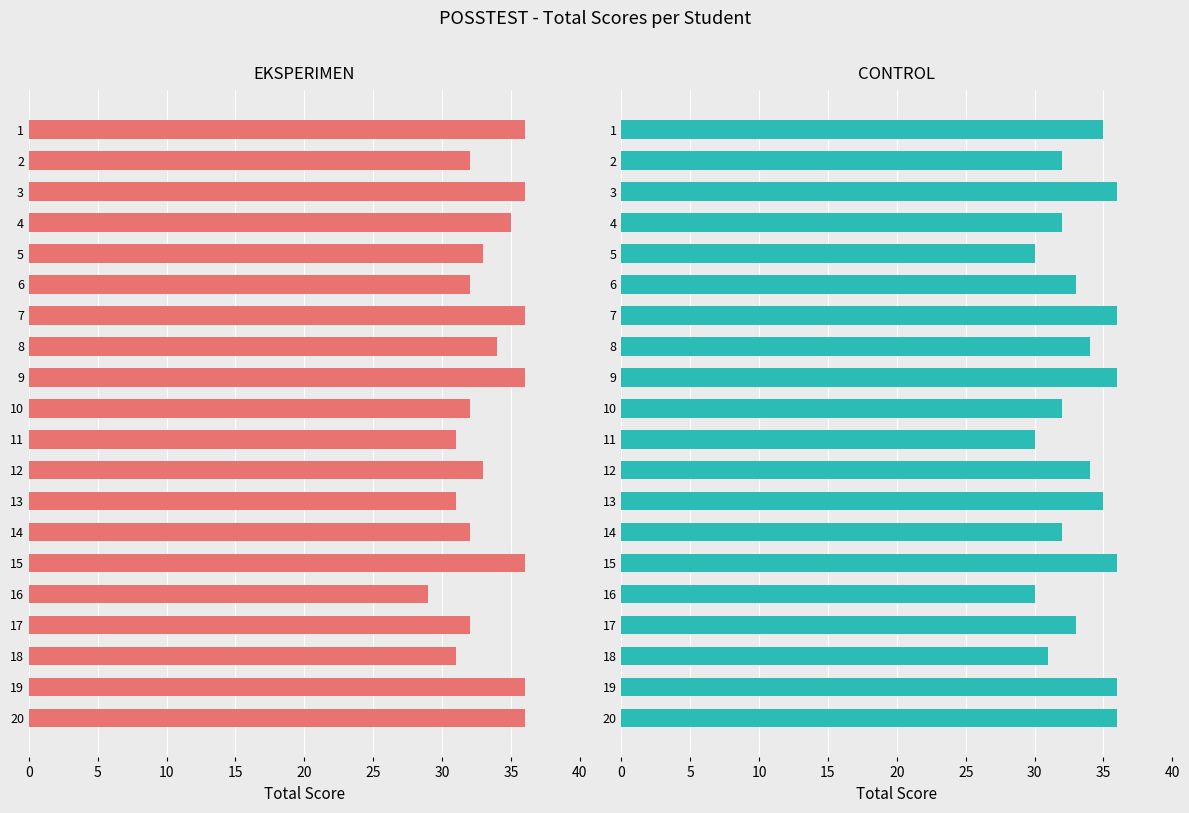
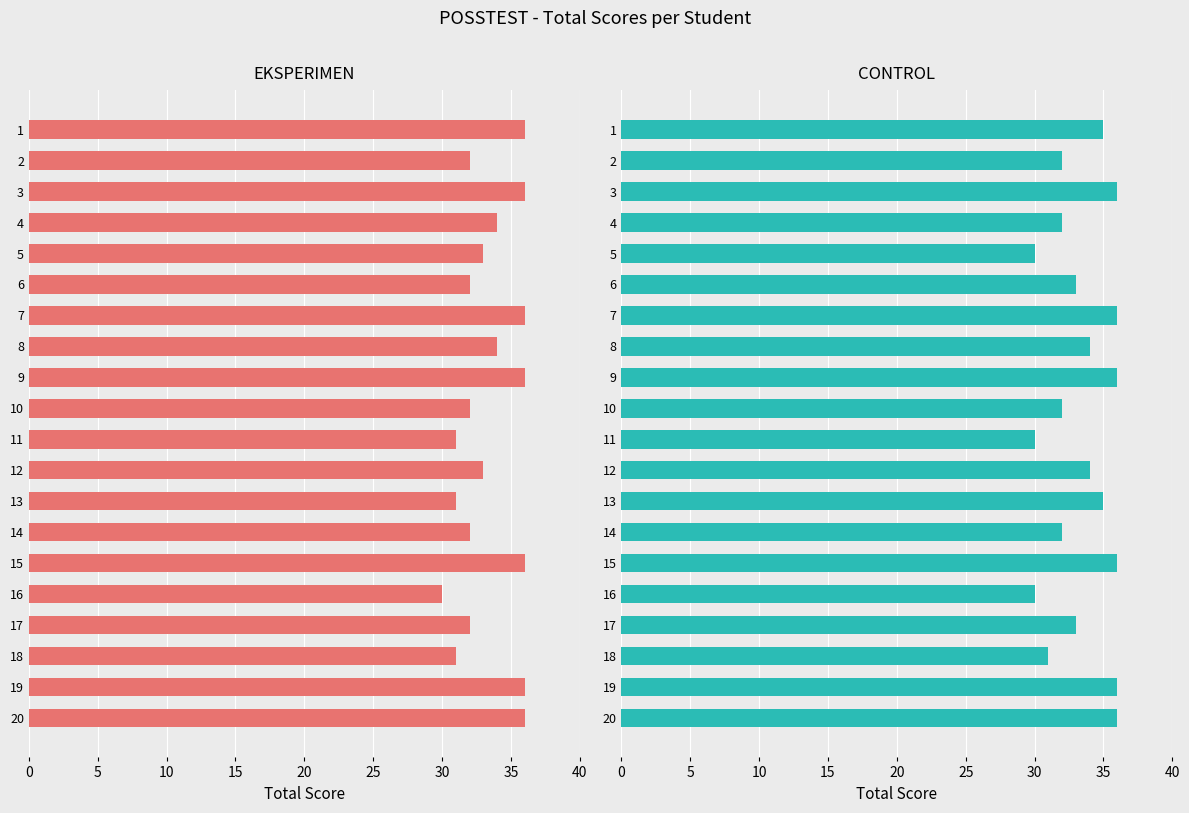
  {
    "EKSPERIMEN": {
      "1": 36,
      "2": 32,
      "3": 36,
-     "4": 35,
+     "4": 34,
      "5": 33,
      "6": 32,
      "7": 36,
      "8": 34,
      "9": 36,
      "10": 32,
      "11": 31,
      "12": 33,
      "13": 31,
      "14": 32,
      "15": 36,
-     "16": 29,
+     "16": 30,
      "17": 32,
      "18": 31,
      "19": 36,
      "20": 36
    },
    "CONTROL": {
      "1": 35.0,
      "2": 32.0,
      "3": 36.0,
      "4": 32.0,
      "5": 30.0,
      "6": 33.0,
      "7": 36.0,
      "8": 34.0,
      "9": 36.0,
      "10": 32.0,
      "11": 30.0,
      "12": 34.0,
      "13": 35.0,
      "14": 32.0,
      "15": 36.0,
      "16": 30.0,
      "17": 33.0,
      "18": 31.0,
      "19": 36.0,
      "20": 36.0
    }
  }
